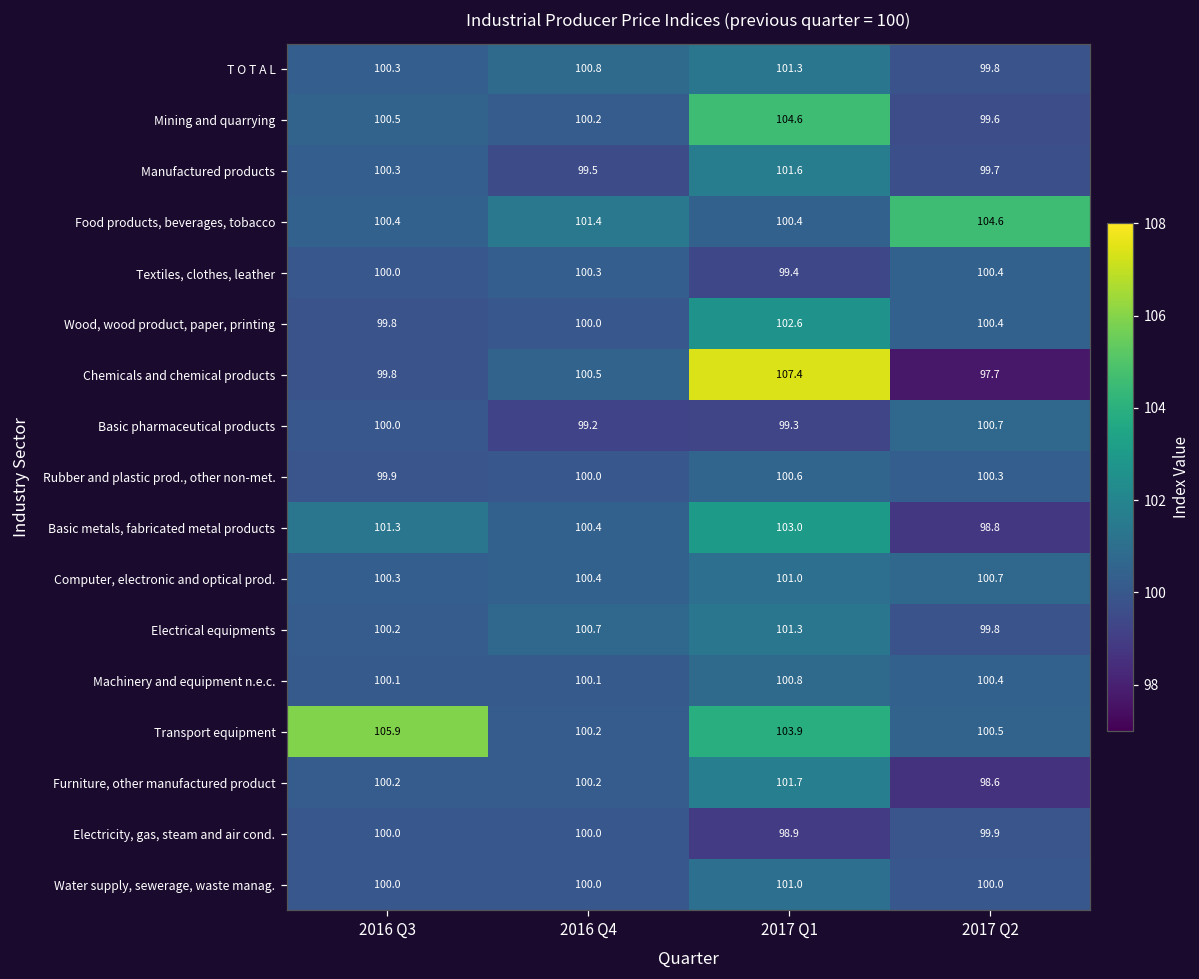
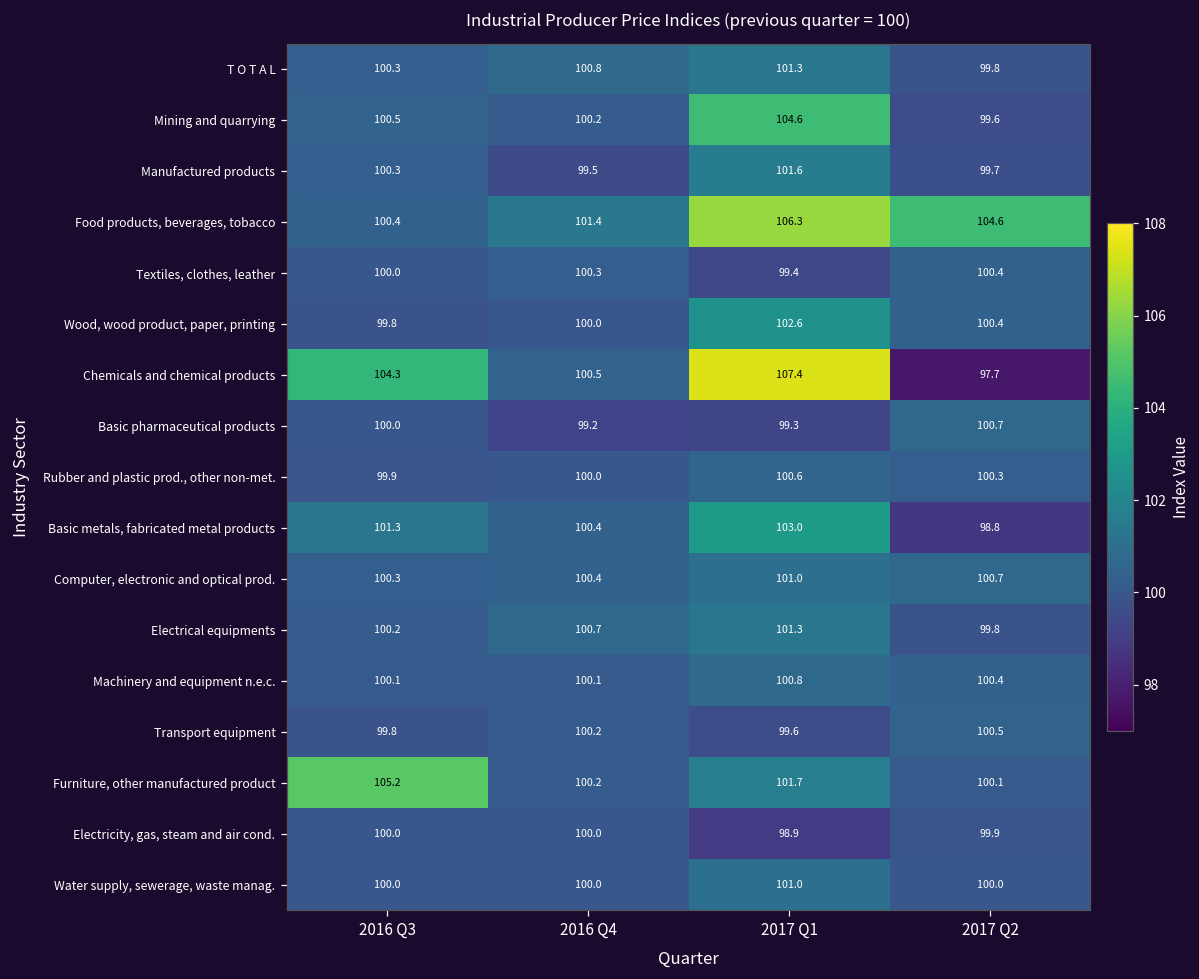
  {
    "T O T A L": {
      "2016 Q3": 100.3,
      "2016 Q4": 100.8,
      "2017 Q1": 101.3,
      "2017 Q2": 99.8
    },
    "Mining and quarrying": {
      "2016 Q3": 100.5,
      "2016 Q4": 100.2,
      "2017 Q1": 104.6,
      "2017 Q2": 99.6
    },
    "Manufactured products": {
      "2016 Q3": 100.3,
      "2016 Q4": 99.5,
      "2017 Q1": 101.6,
      "2017 Q2": 99.7
    },
    "Food products, beverages, tobacco": {
      "2016 Q3": 100.4,
      "2016 Q4": 101.4,
-     "2017 Q1": 100.4,
+     "2017 Q1": 106.3,
      "2017 Q2": 104.6
    },
    "Textiles, clothes, leather": {
      "2016 Q3": 100.0,
      "2016 Q4": 100.3,
      "2017 Q1": 99.4,
      "2017 Q2": 100.4
    },
    "Wood, wood product, paper, printing": {
      "2016 Q3": 99.8,
      "2016 Q4": 100.0,
      "2017 Q1": 102.6,
      "2017 Q2": 100.4
    },
    "Chemicals and chemical products": {
-     "2016 Q3": 99.8,
+     "2016 Q3": 104.3,
      "2016 Q4": 100.5,
      "2017 Q1": 107.4,
      "2017 Q2": 97.7
    },
    "Basic pharmaceutical products": {
      "2016 Q3": 100.0,
      "2016 Q4": 99.2,
      "2017 Q1": 99.3,
      "2017 Q2": 100.7
    },
    "Rubber and plastic prod., other non-met.": {
      "2016 Q3": 99.9,
      "2016 Q4": 100.0,
      "2017 Q1": 100.6,
      "2017 Q2": 100.3
    },
    "Basic metals, fabricated metal products": {
      "2016 Q3": 101.3,
      "2016 Q4": 100.4,
      "2017 Q1": 103.0,
      "2017 Q2": 98.8
    },
    "Computer, electronic and optical prod.": {
      "2016 Q3": 100.3,
      "2016 Q4": 100.4,
      "2017 Q1": 101.0,
      "2017 Q2": 100.7
    },
    "Electrical equipments": {
      "2016 Q3": 100.2,
      "2016 Q4": 100.7,
      "2017 Q1": 101.3,
      "2017 Q2": 99.8
    },
    "Machinery and equipment n.e.c.": {
      "2016 Q3": 100.1,
      "2016 Q4": 100.1,
      "2017 Q1": 100.8,
      "2017 Q2": 100.4
    },
    "Transport equipment": {
-     "2016 Q3": 105.9,
+     "2016 Q3": 99.8,
      "2016 Q4": 100.2,
-     "2017 Q1": 103.9,
+     "2017 Q1": 99.6,
      "2017 Q2": 100.5
    },
    "Furniture, other manufactured product": {
-     "2016 Q3": 100.2,
+     "2016 Q3": 105.2,
      "2016 Q4": 100.2,
      "2017 Q1": 101.7,
-     "2017 Q2": 98.6
+     "2017 Q2": 100.1
    },
    "Electricity, gas, steam and air cond.": {
      "2016 Q3": 100.0,
      "2016 Q4": 100.0,
      "2017 Q1": 98.9,
      "2017 Q2": 99.9
    },
    "Water supply, sewerage, waste manag.": {
      "2016 Q3": 100.0,
      "2016 Q4": 100.0,
      "2017 Q1": 101.0,
      "2017 Q2": 100.0
    }
  }
